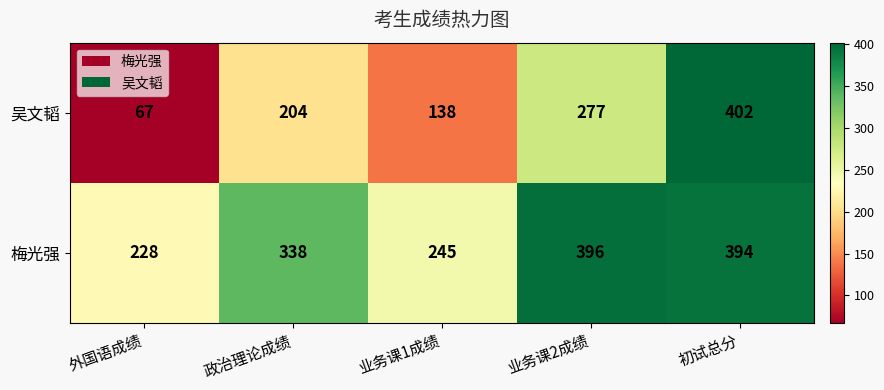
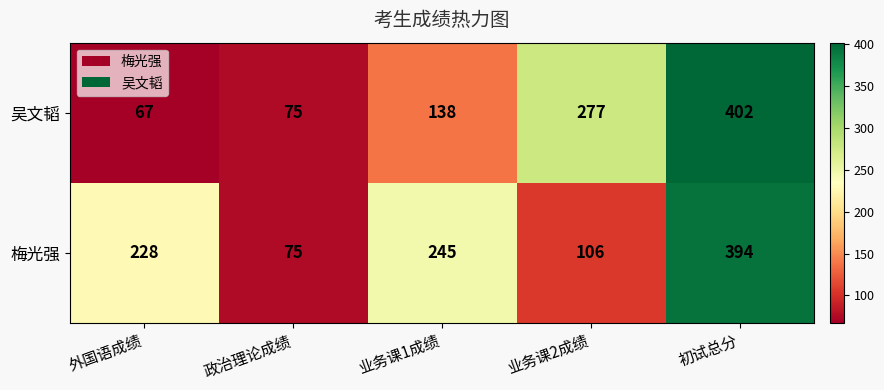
  {
    "吴文韬": {
      "外国语成绩": 67,
-     "政治理论成绩": 204,
+     "政治理论成绩": 75,
      "业务课1成绩": 138,
      "业务课2成绩": 277,
      "初试总分": 402
    },
    "梅光强": {
      "外国语成绩": 228,
-     "政治理论成绩": 338,
+     "政治理论成绩": 75,
      "业务课1成绩": 245,
-     "业务课2成绩": 396,
+     "业务课2成绩": 106,
      "初试总分": 394
    }
  }
